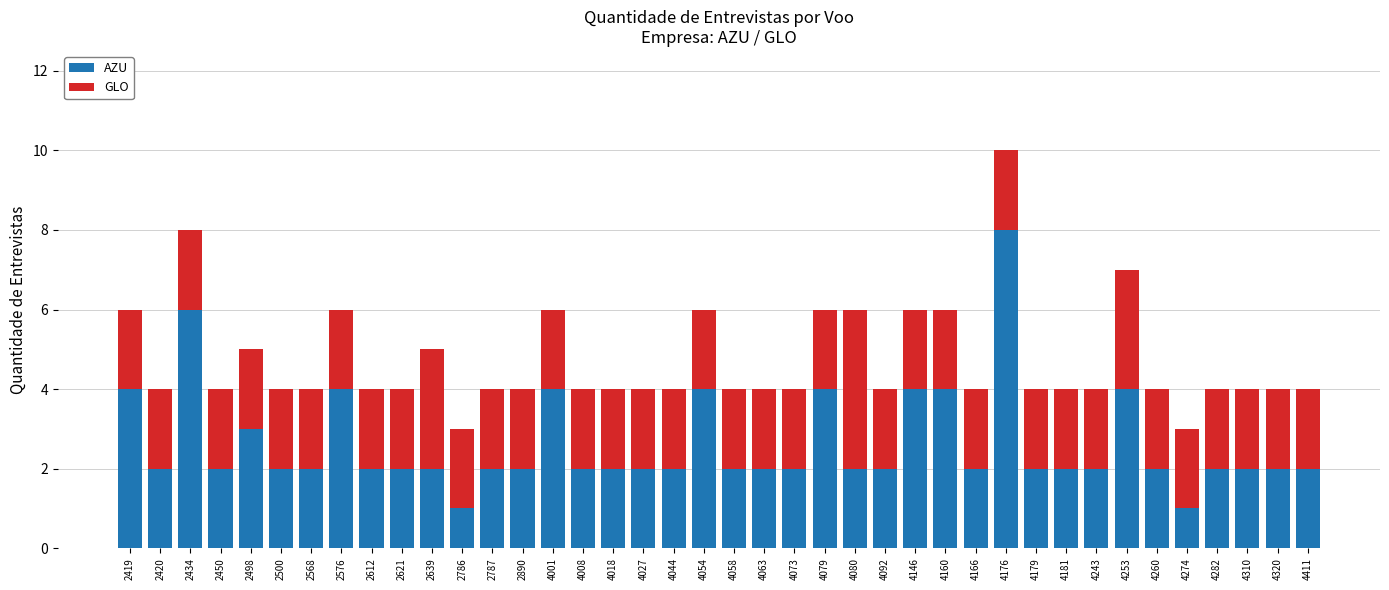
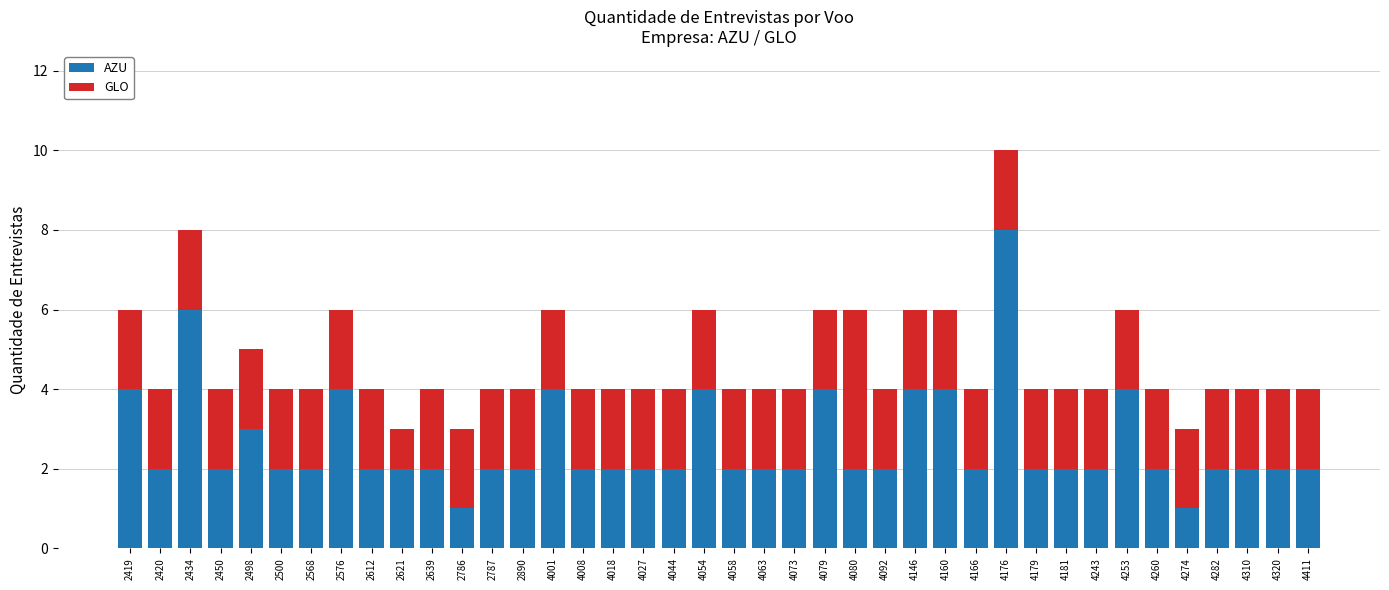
  {
    "AZU": {
      "2419": 4,
      "2420": 2,
      "2434": 6,
      "2450": 2,
      "2498": 3,
      "2500": 2,
      "2568": 2,
      "2576": 4,
      "2612": 2,
      "2621": 2,
      "2639": 2,
      "2786": 1,
      "2787": 2,
      "2890": 2,
      "4001": 4,
      "4008": 2,
      "4018": 2,
      "4027": 2,
      "4044": 2,
      "4054": 4,
      "4058": 2,
      "4063": 2,
      "4073": 2,
      "4079": 4,
      "4080": 2,
      "4092": 2,
      "4146": 4,
      "4160": 4,
      "4166": 2,
      "4176": 8,
      "4179": 2,
      "4181": 2,
      "4243": 2,
      "4253": 4,
      "4260": 2,
      "4274": 1,
      "4282": 2,
      "4310": 2,
      "4320": 2,
      "4411": 2
    },
    "GLO": {
      "2419": 2,
      "2420": 2,
      "2434": 2,
      "2450": 2,
      "2498": 2,
      "2500": 2,
      "2568": 2,
      "2576": 2,
      "2612": 2,
-     "2621": 2,
-     "2639": 3,
+     "2621": 1,
+     "2639": 2,
      "2786": 2,
      "2787": 2,
      "2890": 2,
      "4001": 2,
      "4008": 2,
      "4018": 2,
      "4027": 2,
      "4044": 2,
      "4054": 2,
      "4058": 2,
      "4063": 2,
      "4073": 2,
      "4079": 2,
      "4080": 4,
      "4092": 2,
      "4146": 2,
      "4160": 2,
      "4166": 2,
      "4176": 2,
      "4179": 2,
      "4181": 2,
      "4243": 2,
-     "4253": 3,
+     "4253": 2,
      "4260": 2,
      "4274": 2,
      "4282": 2,
      "4310": 2,
      "4320": 2,
      "4411": 2
    }
  }
